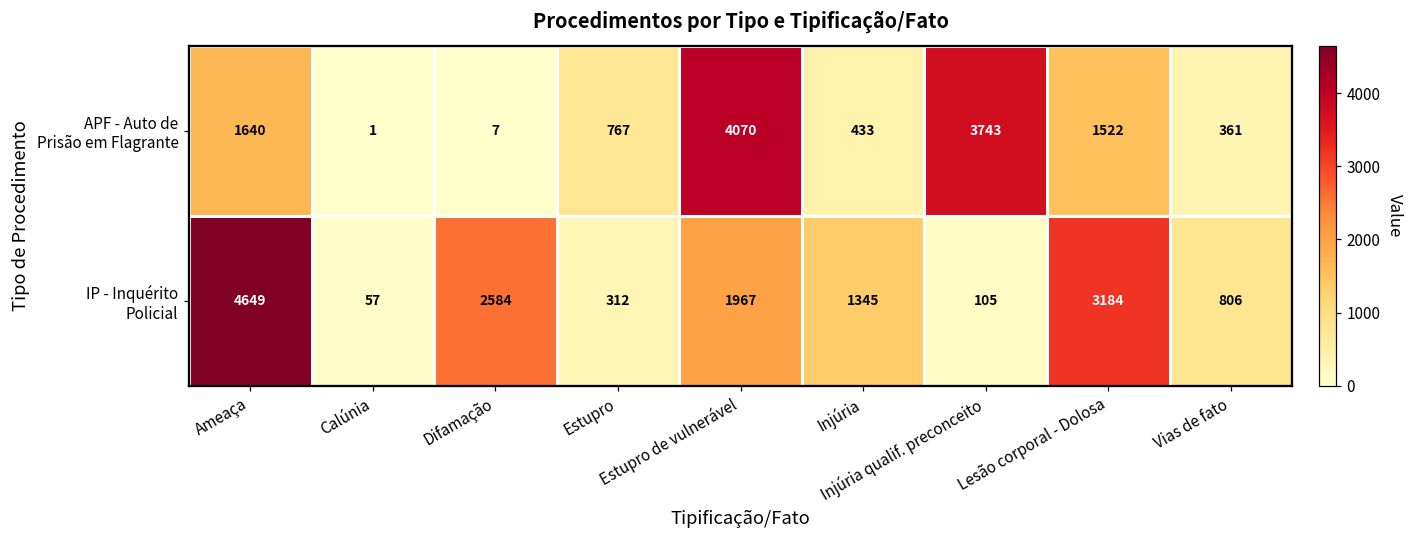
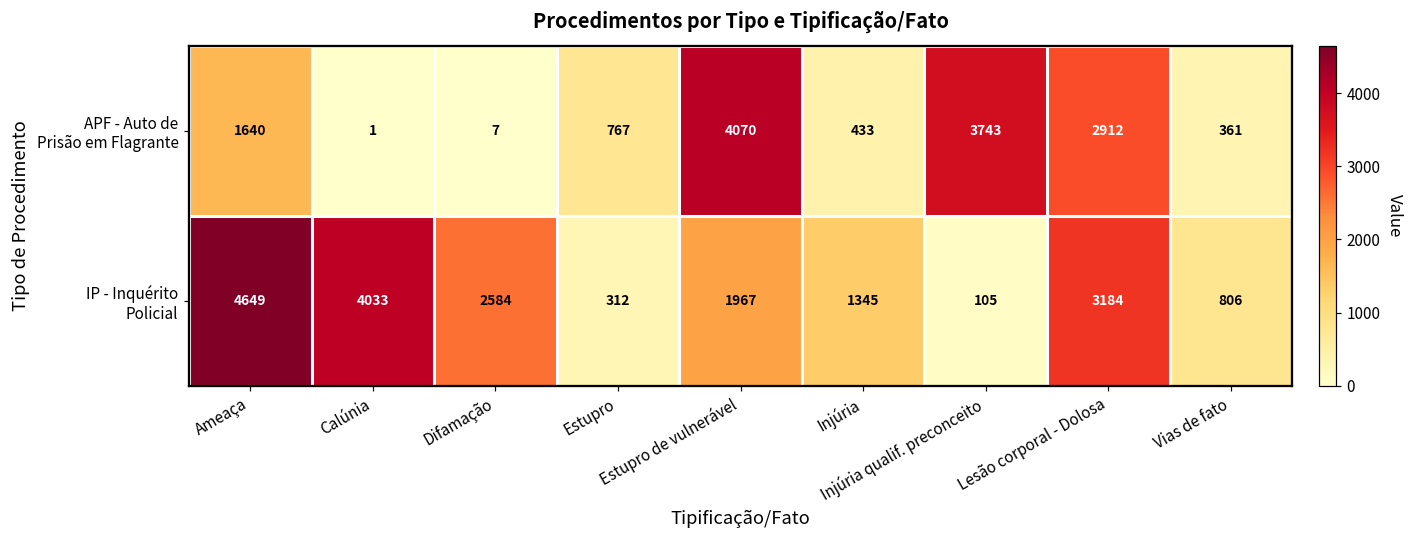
  {
    "APF - Auto de Prisão em Flagrante": {
      "Ameaça": 1640,
      "Calúnia": 1,
      "Difamação": 7,
      "Estupro": 767,
      "Estupro de vulnerável": 4070,
      "Injúria": 433,
      "Injúria qualif. preconceito": 3743,
-     "Lesão corporal - Dolosa": 1522,
+     "Lesão corporal - Dolosa": 2912,
      "Vias de fato": 361
    },
    "IP - Inquérito Policial": {
      "Ameaça": 4649,
-     "Calúnia": 57,
+     "Calúnia": 4033,
      "Difamação": 2584,
      "Estupro": 312,
      "Estupro de vulnerável": 1967,
      "Injúria": 1345,
      "Injúria qualif. preconceito": 105,
      "Lesão corporal - Dolosa": 3184,
      "Vias de fato": 806
    }
  }
